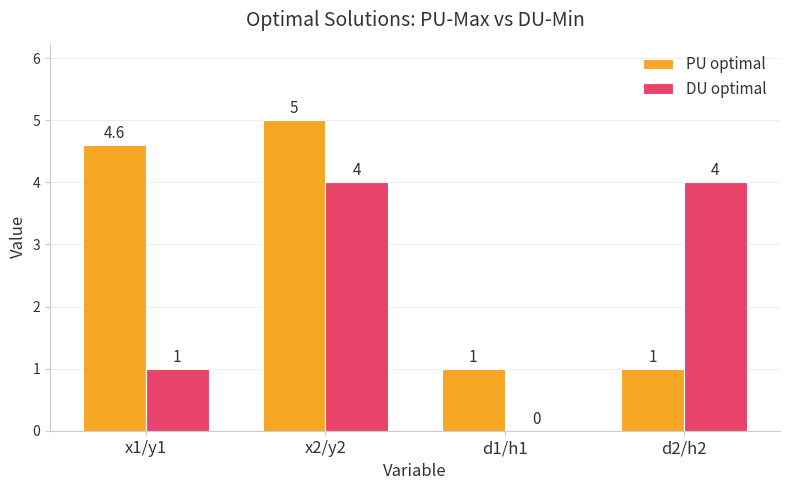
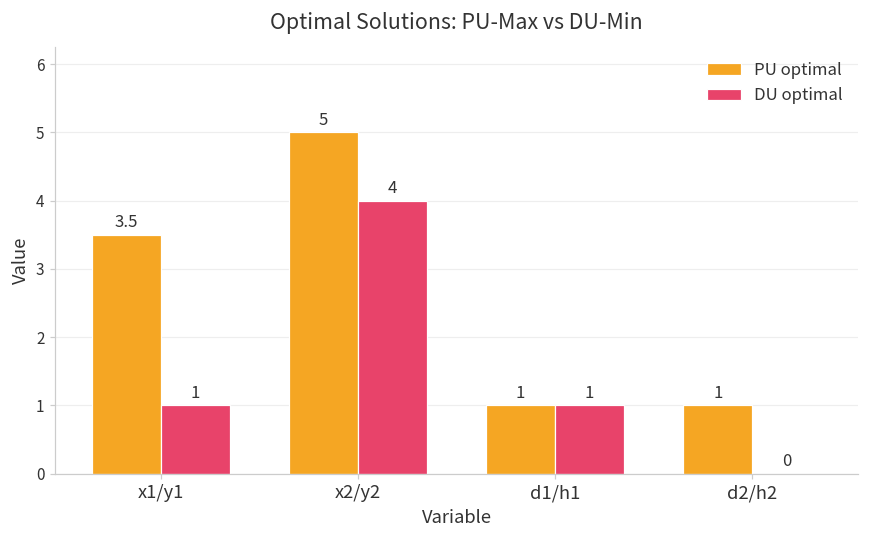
  {
    "PU optimal": {
-     "x1/y1": 4.6,
+     "x1/y1": 3.5,
      "x2/y2": 5,
      "d1/h1": 1,
      "d2/h2": 1
    },
    "DU optimal": {
      "x1/y1": 1,
      "x2/y2": 4,
-     "d1/h1": 0,
-     "d2/h2": 4
+     "d1/h1": 1,
+     "d2/h2": 0
    }
  }
